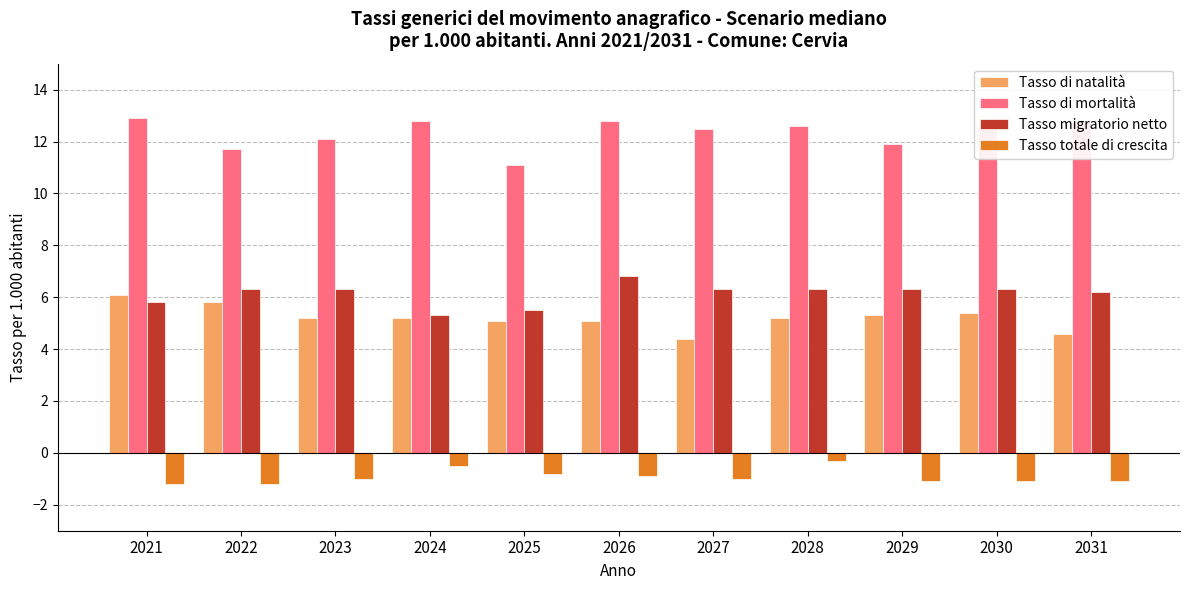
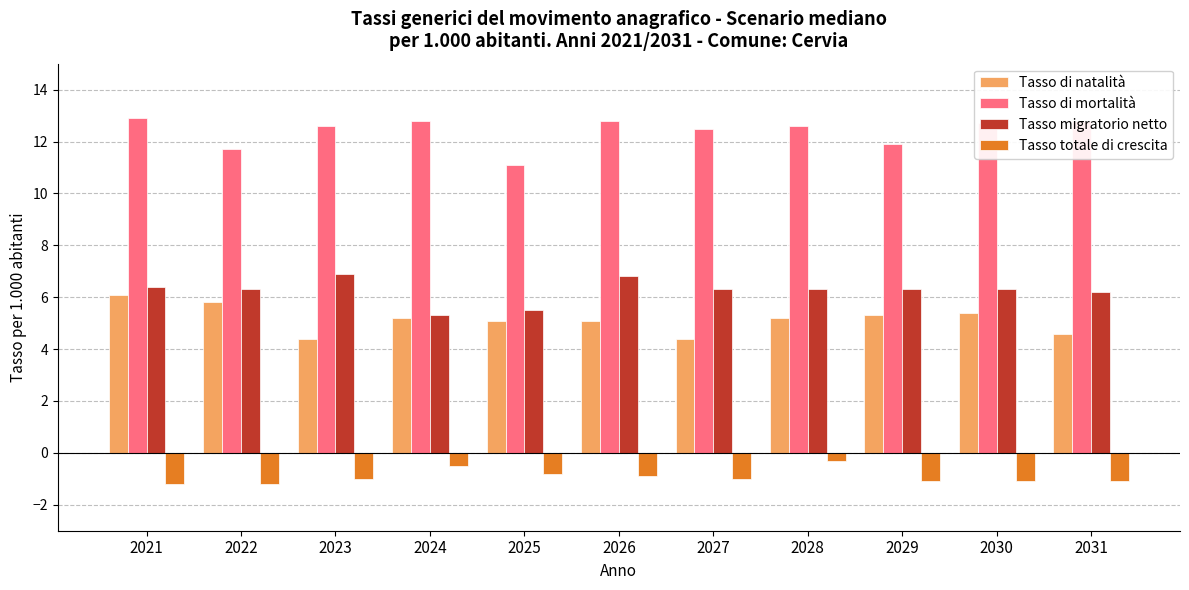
  {
    "Tasso di natalità": {
      "2021": 6.1,
      "2022": 5.8,
-     "2023": 5.2,
+     "2023": 4.4,
      "2024": 5.2,
      "2025": 5.1,
      "2026": 5.1,
      "2027": 4.4,
      "2028": 5.2,
      "2029": 5.3,
      "2030": 5.4,
      "2031": 4.6
    },
    "Tasso di mortalità": {
      "2021": 12.9,
      "2022": 11.7,
-     "2023": 12.1,
+     "2023": 12.6,
      "2024": 12.8,
      "2025": 11.1,
      "2026": 12.8,
      "2027": 12.5,
      "2028": 12.6,
      "2029": 11.9
    },
    "Tasso migratorio netto": {
-     "2021": 5.8,
+     "2021": 6.4,
      "2022": 6.3,
-     "2023": 6.3,
+     "2023": 6.9,
      "2024": 5.3,
      "2025": 5.5,
      "2026": 6.8,
      "2027": 6.3,
      "2028": 6.3,
      "2029": 6.3,
      "2030": 6.3,
      "2031": 6.2
    },
    "Tasso totale di crescita": {
      "2021": -1.2,
      "2022": -1.2,
      "2023": -1.0,
      "2024": -0.5,
      "2025": -0.8,
      "2026": -0.9,
      "2027": -1.0,
      "2028": -0.3,
      "2029": -1.1,
      "2030": -1.1,
      "2031": -1.1
    }
  }
